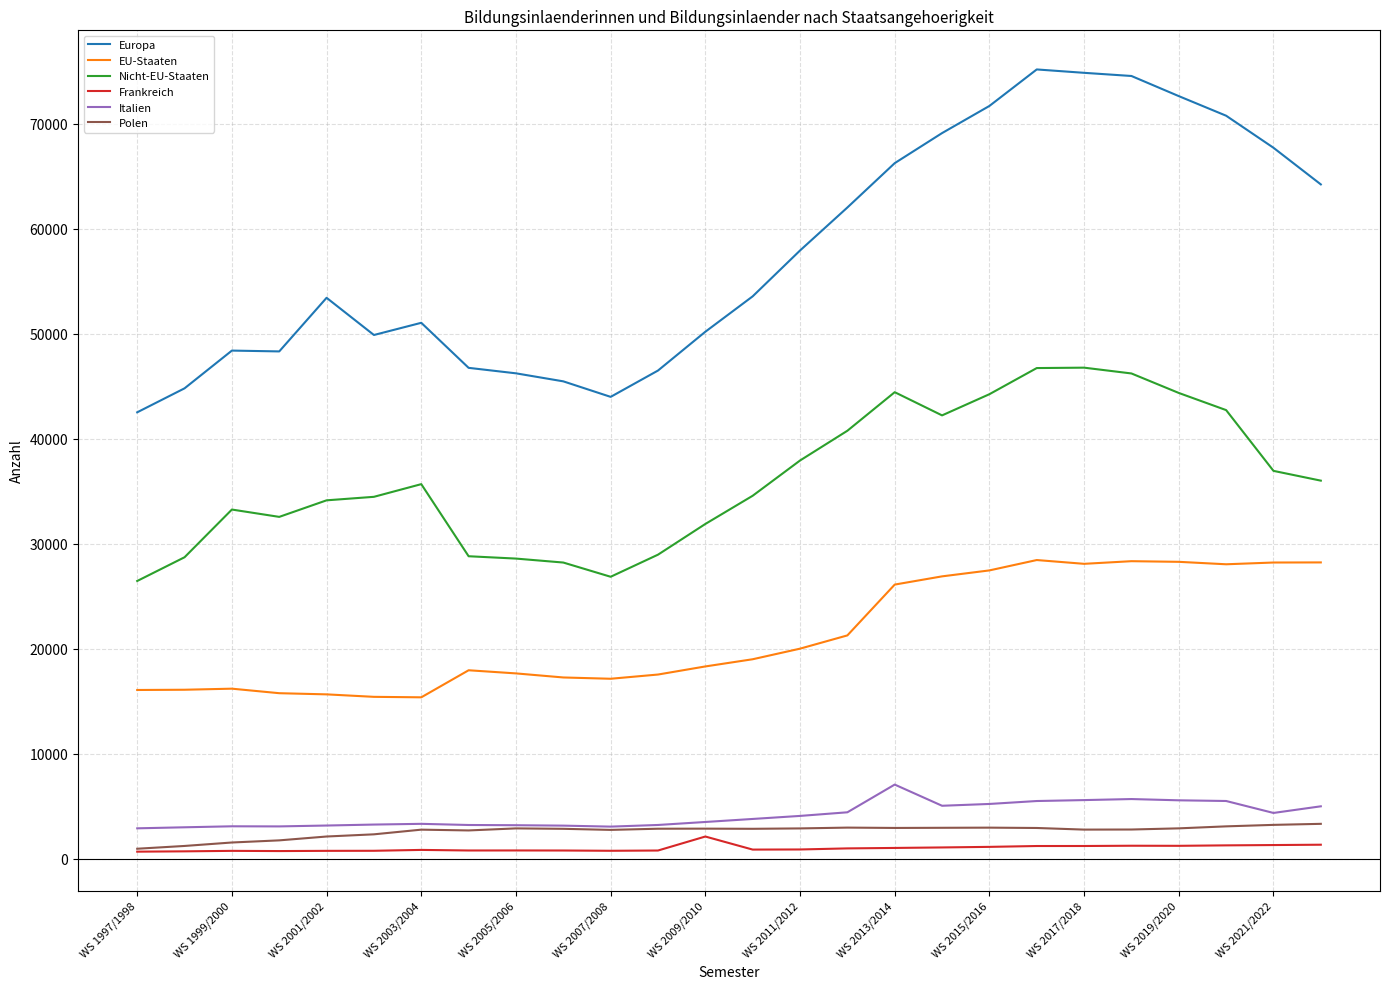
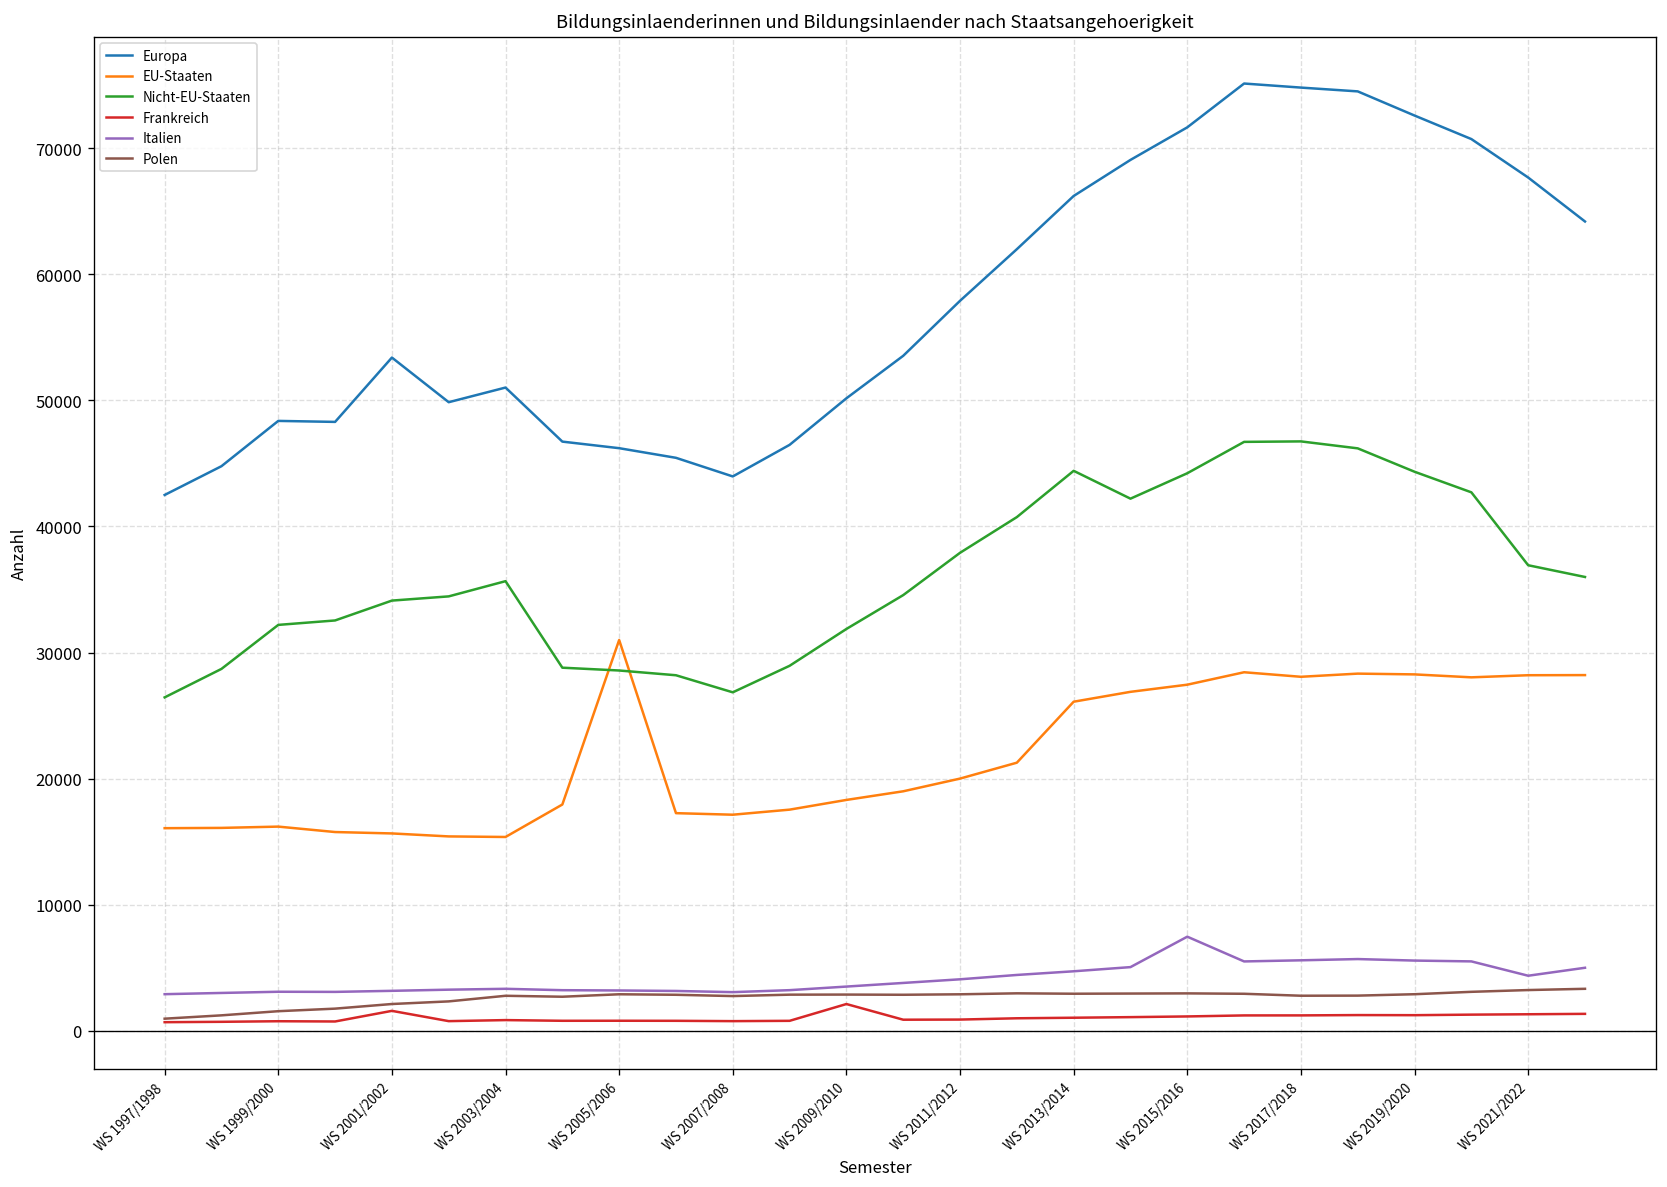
  {
    "Europa": {
      "WS 1997/1998": 42500,
      "WS 1999/2000": 48400,
      "WS 2001/2002": 53400,
      "WS 2003/2004": 51000,
      "WS 2005/2006": 46200,
      "WS 2007/2008": 44000,
      "WS 2009/2010": 50200,
      "WS 2011/2012": 57900,
      "WS 2013/2014": 66200,
      "WS 2015/2016": 71700,
      "WS 2017/2018": 74800,
      "WS 2019/2020": 72600,
      "WS 2021/2022": 67700
    },
    "EU-Staaten": {
      "WS 1997/1998": 16100,
      "WS 1999/2000": 16200,
      "WS 2001/2002": 15600,
      "WS 2003/2004": 15400,
-     "WS 2005/2006": 17600,
+     "WS 2005/2006": 31000,
      "WS 2007/2008": 17100,
      "WS 2009/2010": 18300,
      "WS 2011/2012": 20000,
      "WS 2013/2014": 26100,
      "WS 2015/2016": 27400,
      "WS 2017/2018": 28100,
      "WS 2019/2020": 28300,
      "WS 2021/2022": 28200
    },
    "Nicht-EU-Staaten": {
      "WS 1997/1998": 26400,
-     "WS 1999/2000": 33200,
+     "WS 1999/2000": 32200,
      "WS 2001/2002": 34100,
      "WS 2003/2004": 35700,
      "WS 2005/2006": 28600,
      "WS 2007/2008": 26800,
      "WS 2009/2010": 31900,
      "WS 2011/2012": 37900,
      "WS 2013/2014": 44400,
      "WS 2015/2016": 44200,
      "WS 2017/2018": 46800,
      "WS 2019/2020": 44300,
      "WS 2021/2022": 36900
    },
    "Frankreich": {
      "WS 1997/1998": 700,
      "WS 1999/2000": 700,
-     "WS 2001/2002": 700,
+     "WS 2001/2002": 1600,
      "WS 2003/2004": 800,
      "WS 2005/2006": 800,
      "WS 2007/2008": 800,
      "WS 2009/2010": 2100,
      "WS 2011/2012": 900,
      "WS 2013/2014": 1000,
      "WS 2015/2016": 1100,
      "WS 2017/2018": 1200,
      "WS 2019/2020": 1200,
      "WS 2021/2022": 1300
    },
    "Italien": {
      "WS 1997/1998": 2900,
      "WS 1999/2000": 3100,
      "WS 2001/2002": 3200,
      "WS 2003/2004": 3300,
      "WS 2005/2006": 3200,
      "WS 2007/2008": 3100,
      "WS 2009/2010": 3500,
      "WS 2011/2012": 4100,
-     "WS 2013/2014": 7100,
-     "WS 2015/2016": 5200,
+     "WS 2013/2014": 4700,
+     "WS 2015/2016": 7500,
      "WS 2017/2018": 5600,
      "WS 2019/2020": 5600,
      "WS 2021/2022": 4400
    },
    "Polen": {
      "WS 1997/1998": 900,
      "WS 1999/2000": 1500,
      "WS 2001/2002": 2100,
      "WS 2003/2004": 2800,
      "WS 2005/2006": 2900,
      "WS 2007/2008": 2700,
      "WS 2009/2010": 2900,
      "WS 2011/2012": 2900,
      "WS 2013/2014": 2900,
      "WS 2015/2016": 3000,
      "WS 2017/2018": 2800,
      "WS 2019/2020": 2900,
      "WS 2021/2022": 3200
    }
  }
